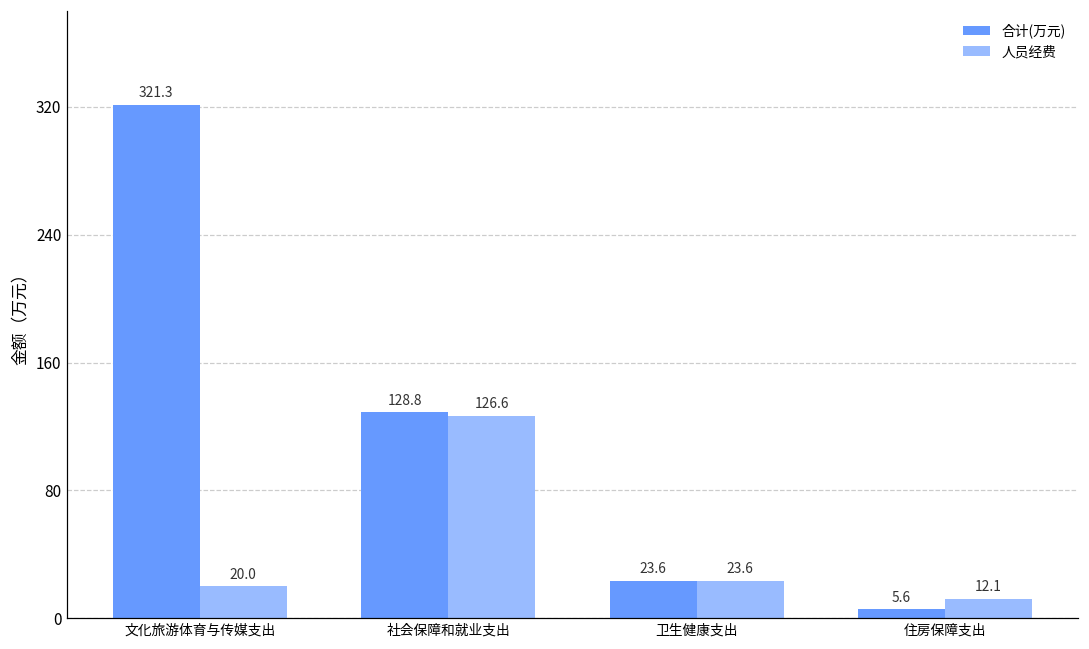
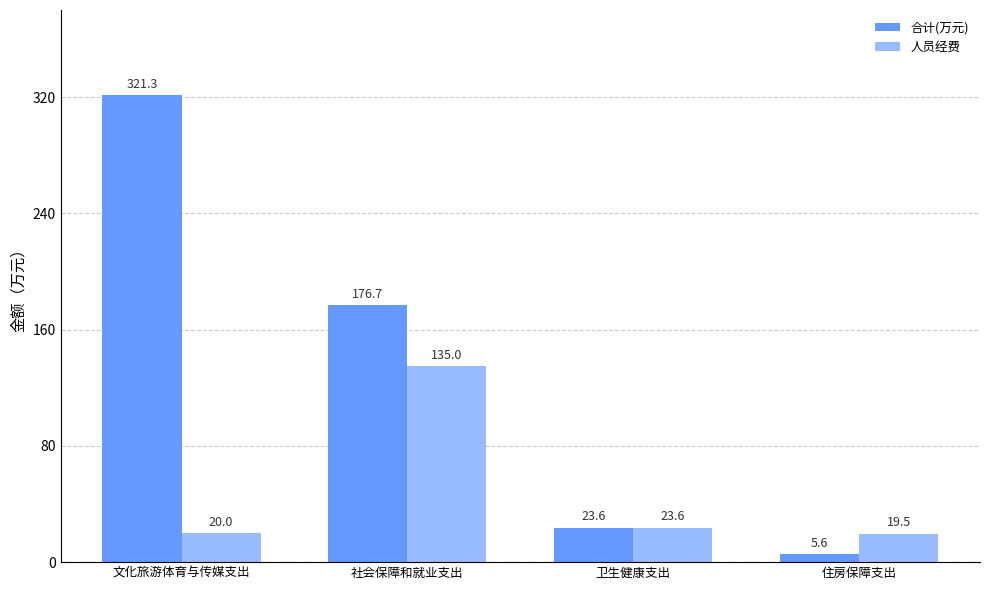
  {
    "合计(万元)": {
      "文化旅游体育与传媒支出": 321.3,
-     "社会保障和就业支出": 128.8,
+     "社会保障和就业支出": 176.7,
      "卫生健康支出": 23.6,
      "住房保障支出": 5.6
    },
    "人员经费": {
      "文化旅游体育与传媒支出": 20.0,
-     "社会保障和就业支出": 126.6,
+     "社会保障和就业支出": 135.0,
      "卫生健康支出": 23.6,
-     "住房保障支出": 12.1
+     "住房保障支出": 19.5
    }
  }
